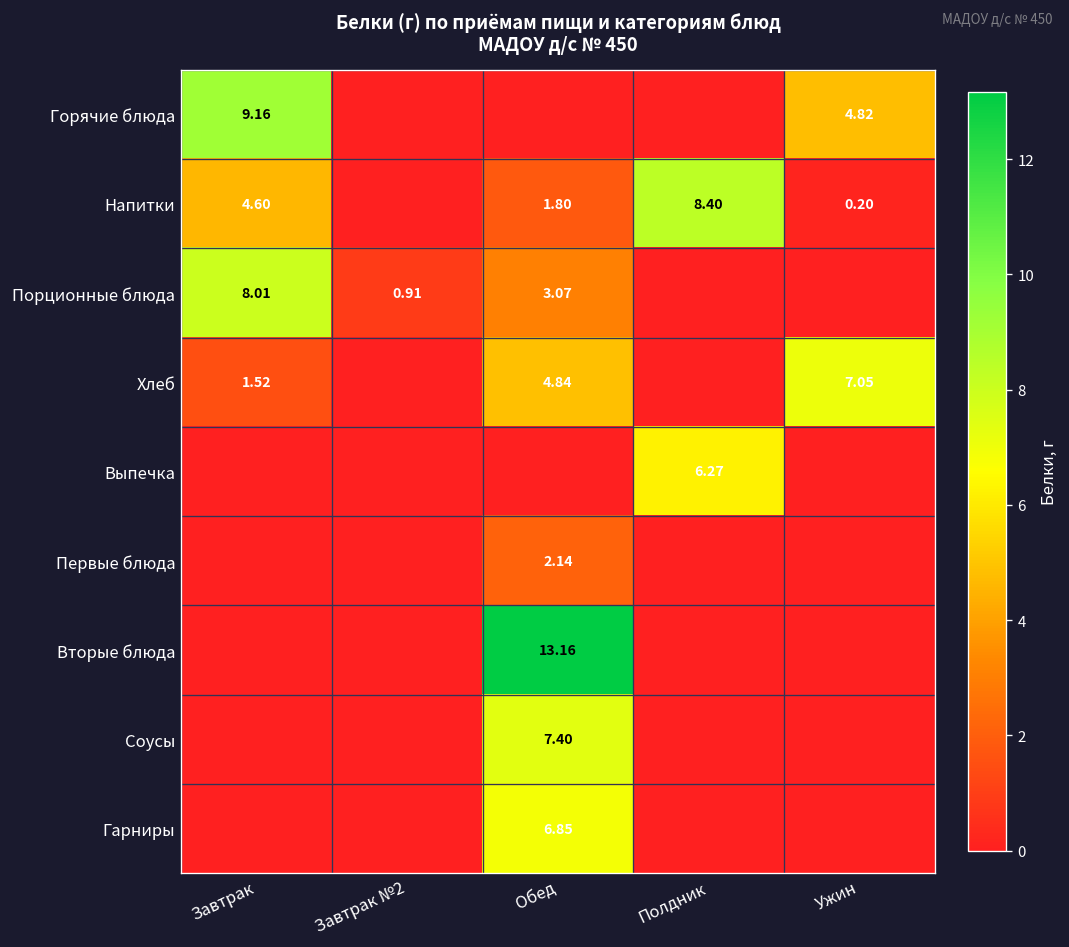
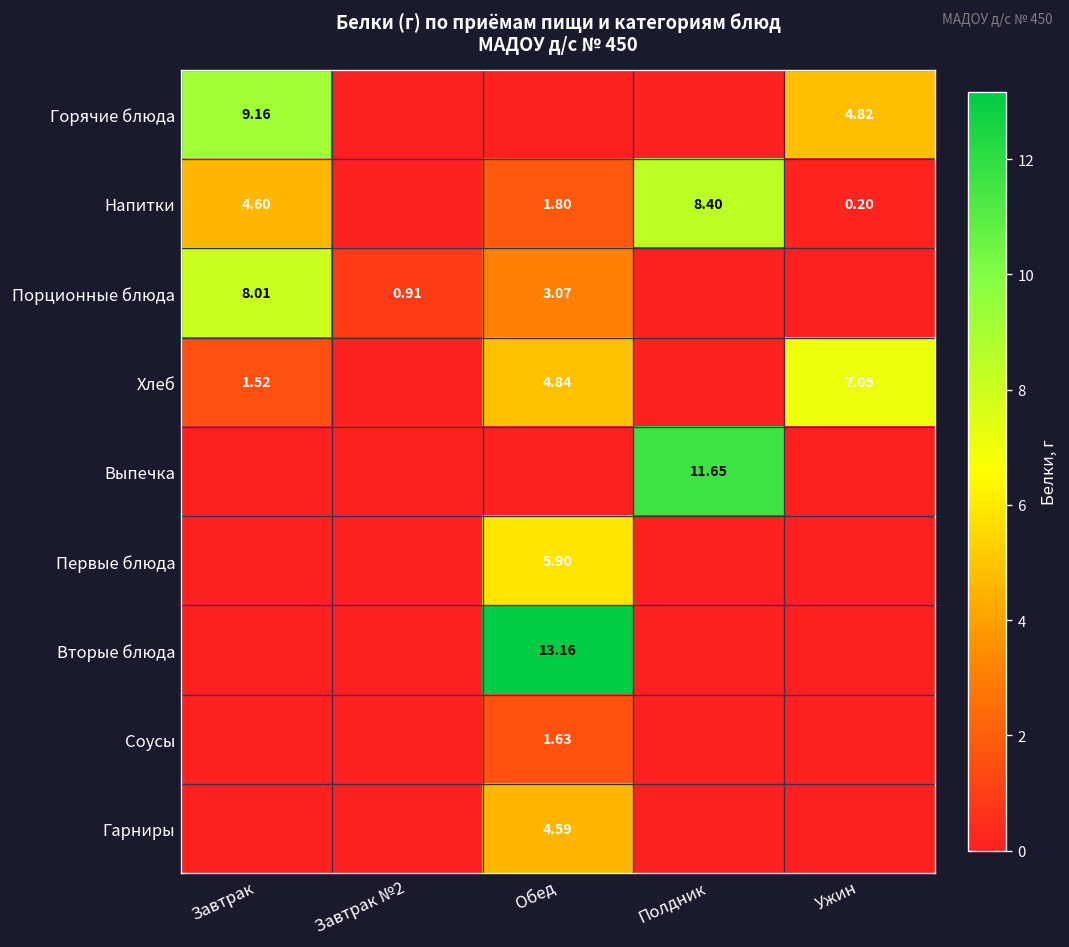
  {
    "Горячие блюда": {
      "Завтрак": 9.16,
      "Ужин": 4.82
    },
    "Напитки": {
      "Завтрак": 4.60,
      "Обед": 1.80,
      "Полдник": 8.40,
      "Ужин": 0.20
    },
    "Порционные блюда": {
      "Завтрак": 8.01,
      "Завтрак №2": 0.91,
      "Обед": 3.07
    },
    "Хлеб": {
      "Завтрак": 1.52,
      "Обед": 4.84,
      "Ужин": 7.05
    },
    "Выпечка": {
-     "Полдник": 6.27
+     "Полдник": 11.65
    },
    "Первые блюда": {
-     "Обед": 2.14
+     "Обед": 5.90
    },
    "Вторые блюда": {
      "Обед": 13.16
    },
    "Соусы": {
-     "Обед": 7.40
+     "Обед": 1.63
    },
    "Гарниры": {
-     "Обед": 6.85
+     "Обед": 4.59
    }
  }
